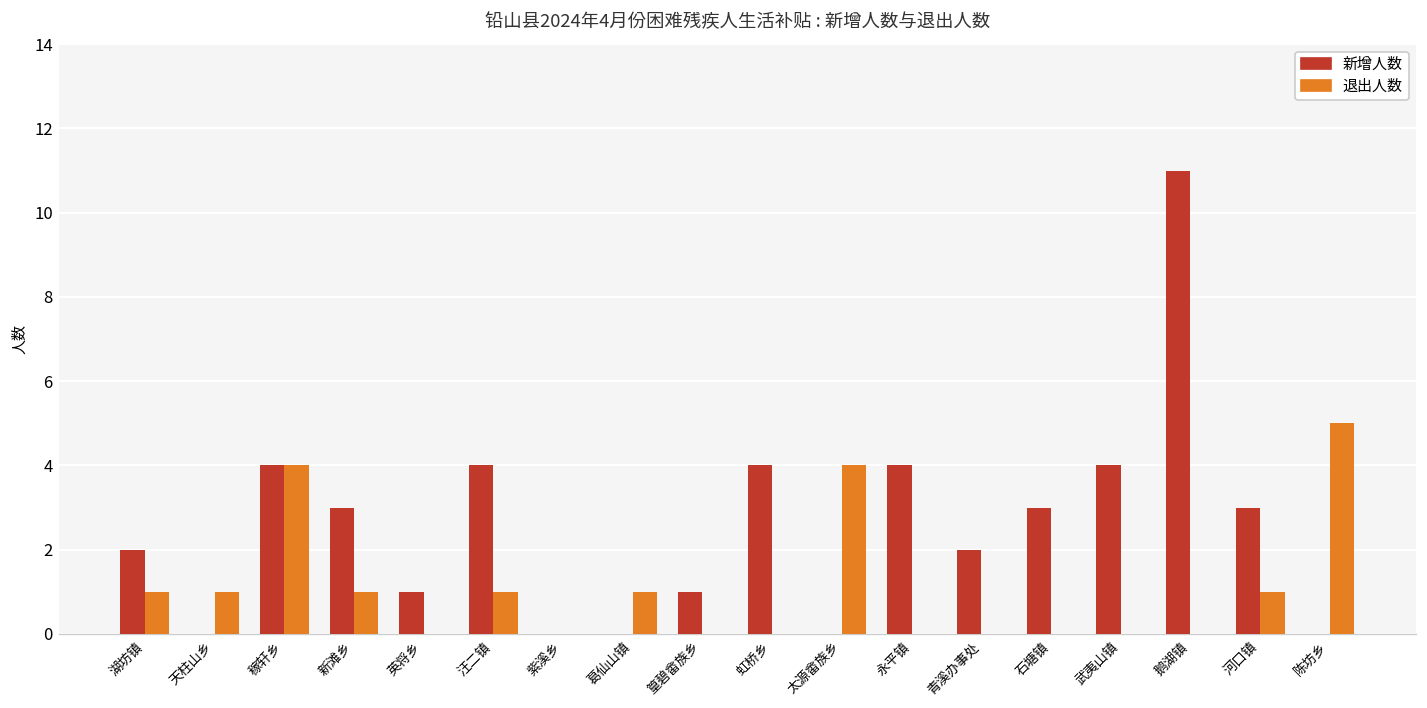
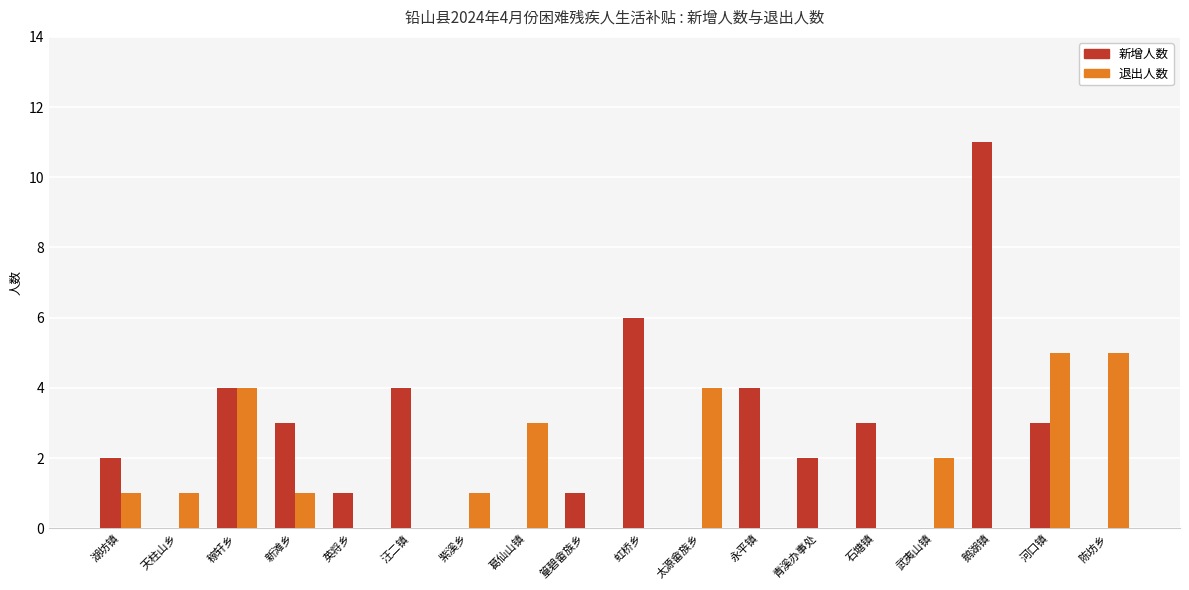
  {
    "新增人数": {
      "湖坊镇": 2,
      "天柱山乡": 0,
      "稼轩乡": 4,
      "新滩乡": 3,
      "英将乡": 1,
      "汪二镇": 4,
      "紫溪乡": 0,
      "葛仙山镇": 0,
      "篁碧畲族乡": 1,
-     "虹桥乡": 4,
+     "虹桥乡": 6,
      "太源畲族乡": 0,
      "永平镇": 4,
      "青溪办事处": 2,
      "石塘镇": 3,
-     "武夷山镇": 4,
+     "武夷山镇": 0,
      "鹅湖镇": 11,
      "河口镇": 3,
      "陈坊乡": 0
    },
    "退出人数": {
      "湖坊镇": 1,
      "天柱山乡": 1,
      "稼轩乡": 4,
      "新滩乡": 1,
      "英将乡": 0,
-     "汪二镇": 1,
-     "紫溪乡": 0,
-     "葛仙山镇": 1,
+     "汪二镇": 0,
+     "紫溪乡": 1,
+     "葛仙山镇": 3,
      "篁碧畲族乡": 0,
      "虹桥乡": 0,
      "太源畲族乡": 4,
      "永平镇": 0,
      "青溪办事处": 0,
      "石塘镇": 0,
-     "武夷山镇": 0,
+     "武夷山镇": 2,
      "鹅湖镇": 0,
-     "河口镇": 1,
+     "河口镇": 5,
      "陈坊乡": 5
    }
  }
